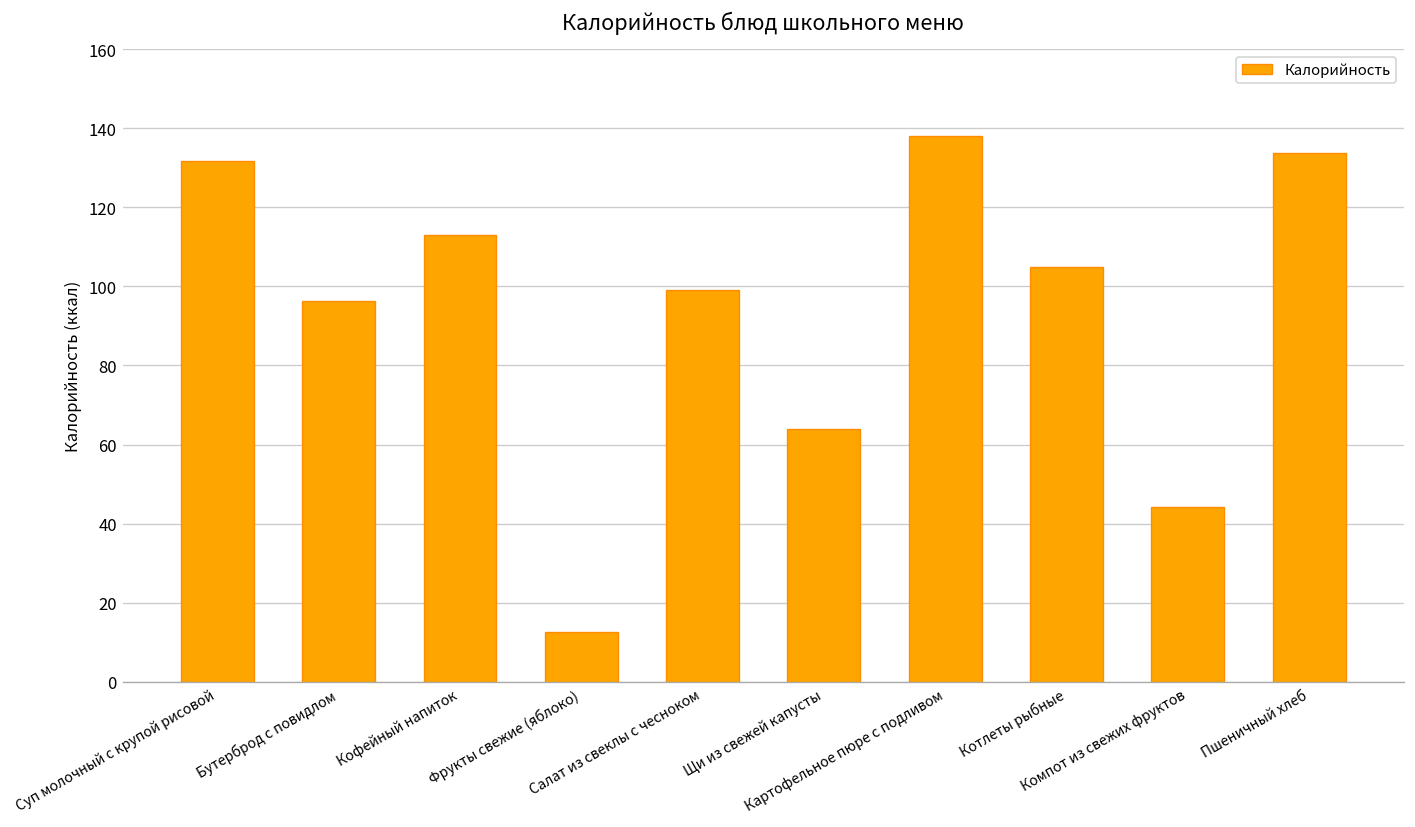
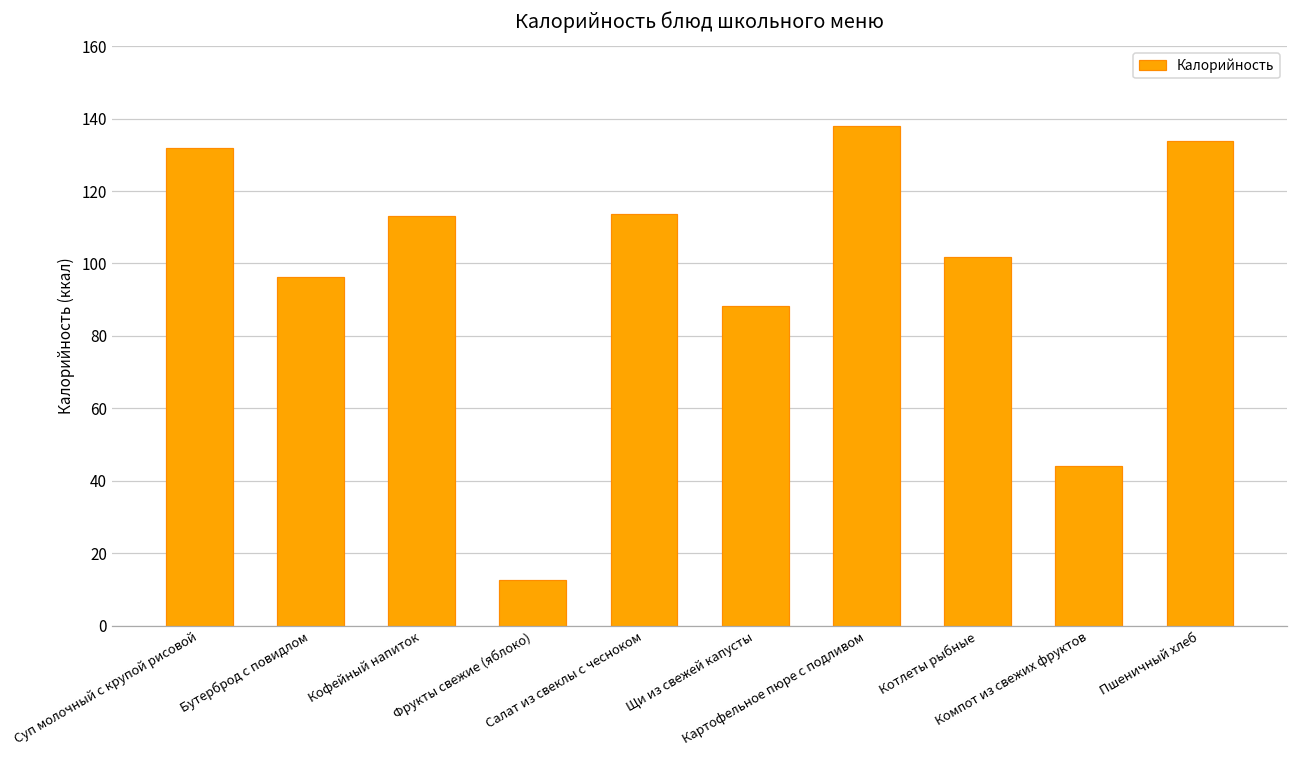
  {
    "Суп молочный с крупой рисовой": 132,
    "Бутерброд с повидлом": 96,
    "Кофейный напиток": 113,
    "Фрукты свежие (яблоко)": 13,
-   "Салат из свеклы с чесноком": 99,
-   "Щи из свежей капусты": 64,
+   "Салат из свеклы с чесноком": 114,
+   "Щи из свежей капусты": 88,
    "Картофельное пюре с подливом": 138,
-   "Котлеты рыбные": 105,
+   "Котлеты рыбные": 102,
    "Компот из свежих фруктов": 44,
    "Пшеничный хлеб": 134
  }
